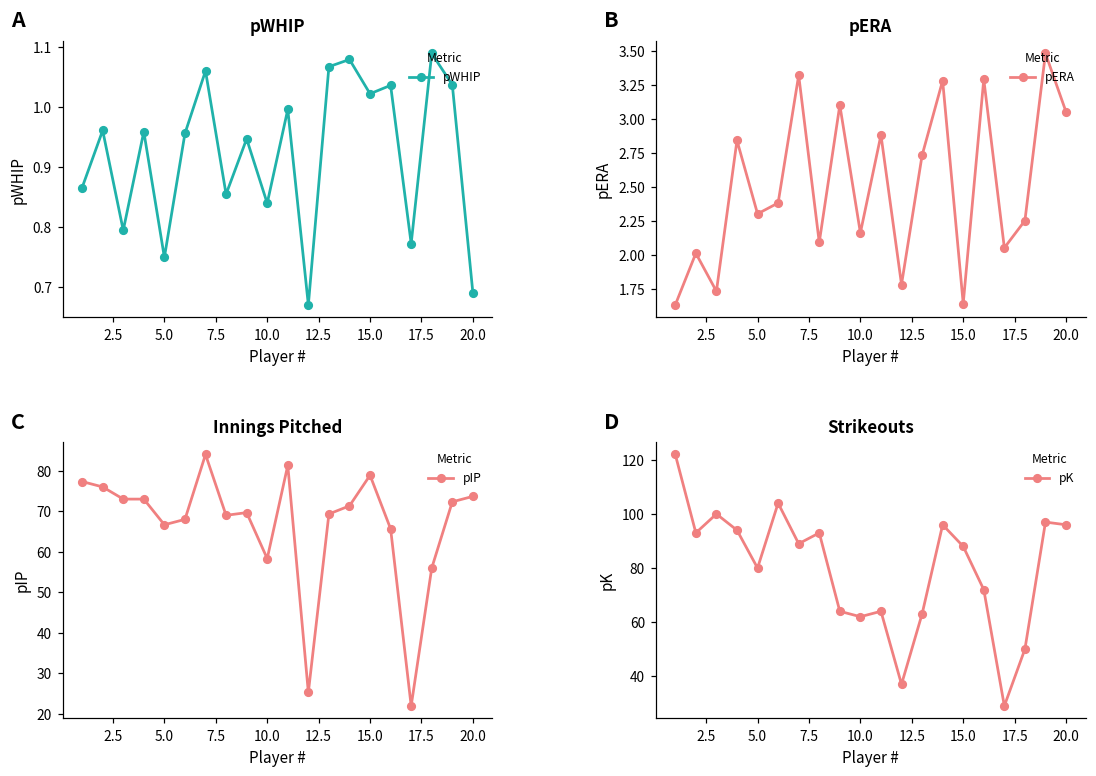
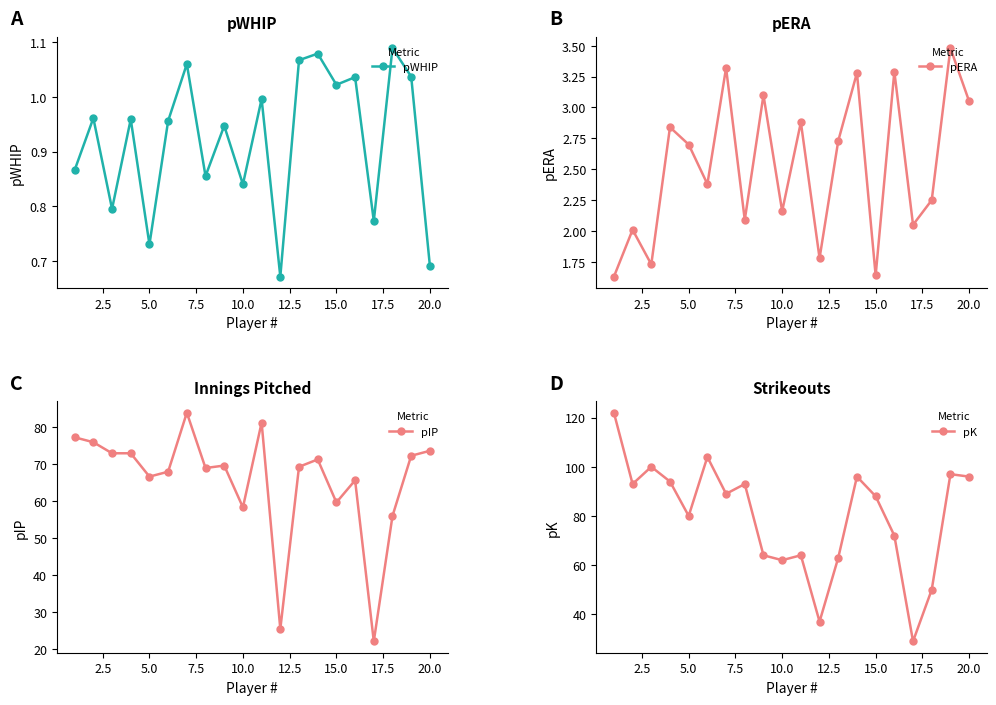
  {
    "pWHIP": {
-     "5.0": 0.75,
+     "5.0": 0.73,
      "10.0": 0.84,
      "15.0": 1.02,
      "20.0": 0.69
    },
    "pERA": {
-     "5.0": 2.3,
+     "5.0": 2.7,
      "10.0": 2.16,
      "15.0": 1.64,
      "20.0": 3.05
    },
    "Innings Pitched": {
      "5.0": 67,
      "10.0": 58,
-     "15.0": 79,
+     "15.0": 60,
      "20.0": 74
    },
    "Strikeouts": {
      "5.0": 80,
      "10.0": 62,
      "15.0": 88,
      "20.0": 96
    }
  }
